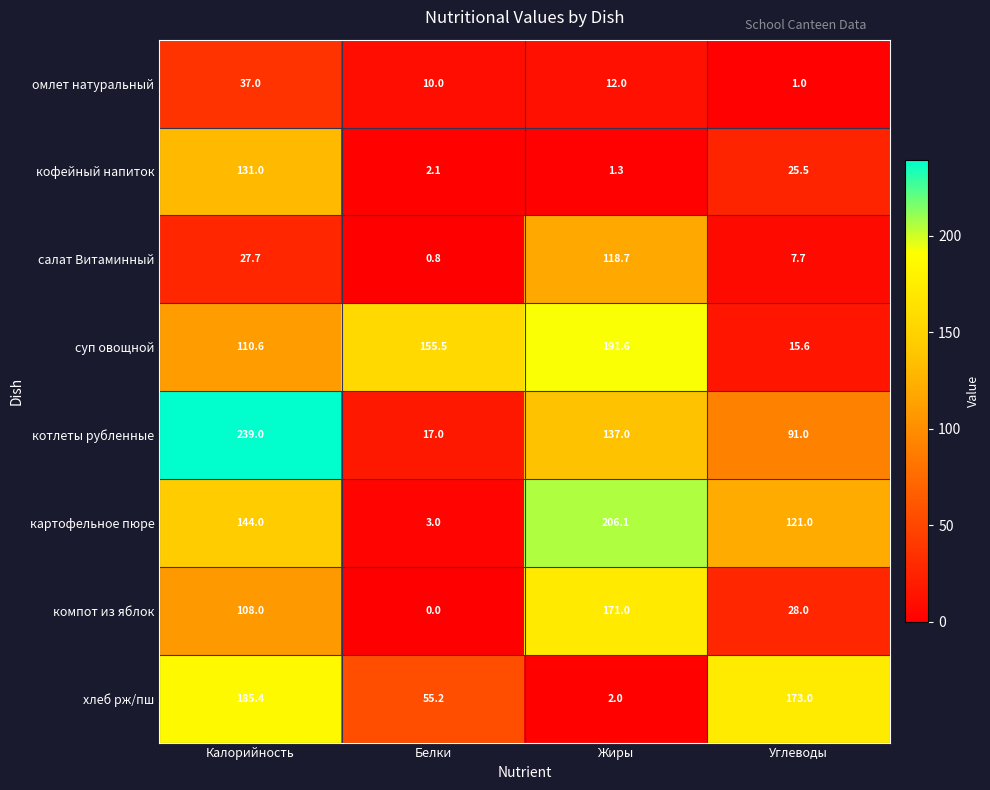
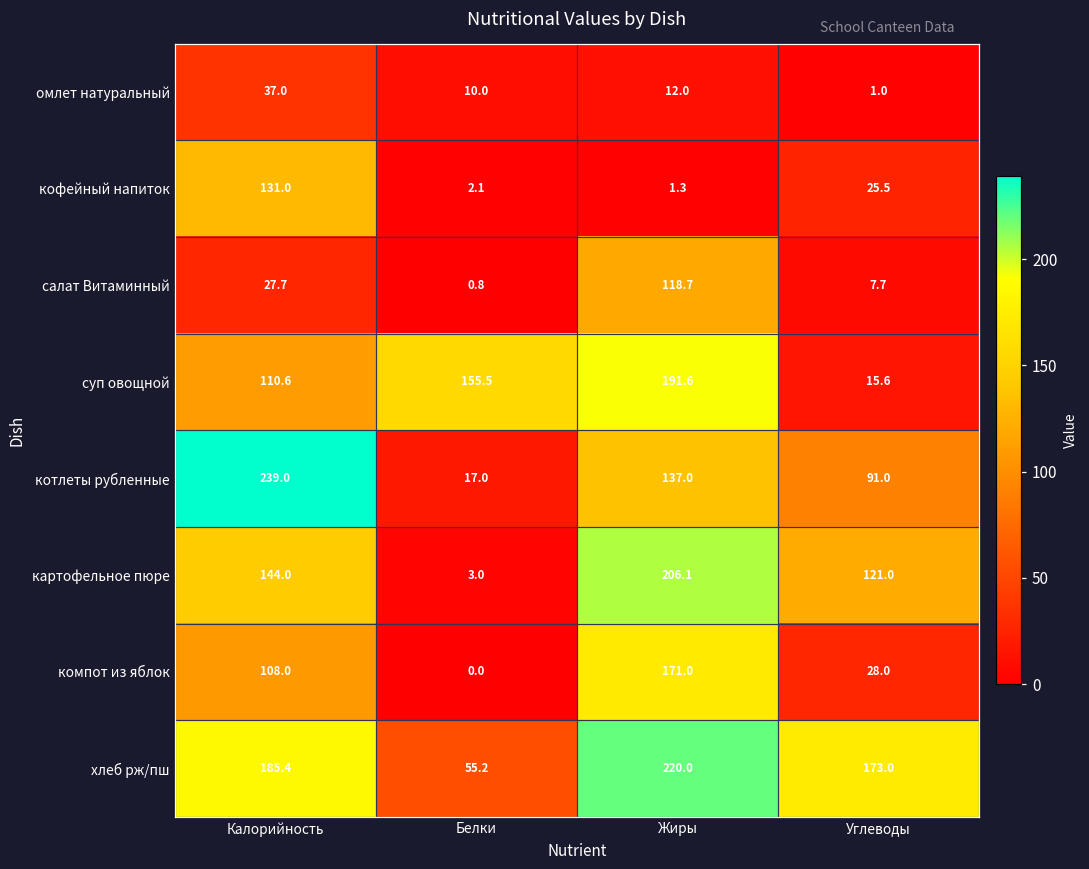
  {
    "омлет натуральный": {
      "Калорийность": 37.0,
      "Белки": 10.0,
      "Жиры": 12.0,
      "Углеводы": 1.0
    },
    "кофейный напиток": {
      "Калорийность": 131.0,
      "Белки": 2.1,
      "Жиры": 1.3,
      "Углеводы": 25.5
    },
    "салат Витаминный": {
      "Калорийность": 27.7,
      "Белки": 0.8,
      "Жиры": 118.7,
      "Углеводы": 7.7
    },
    "суп овощной": {
      "Калорийность": 110.6,
      "Белки": 155.5,
      "Жиры": 191.6,
      "Углеводы": 15.6
    },
    "котлеты рубленные": {
      "Калорийность": 239.0,
      "Белки": 17.0,
      "Жиры": 137.0,
      "Углеводы": 91.0
    },
    "картофельное пюре": {
      "Калорийность": 144.0,
      "Белки": 3.0,
      "Жиры": 206.1,
      "Углеводы": 121.0
    },
    "компот из яблок": {
      "Калорийность": 108.0,
      "Белки": 0.0,
      "Жиры": 171.0,
      "Углеводы": 28.0
    },
    "хлеб рж/пш": {
      "Калорийность": 185.4,
      "Белки": 55.2,
-     "Жиры": 2.0,
+     "Жиры": 220.0,
      "Углеводы": 173.0
    }
  }
